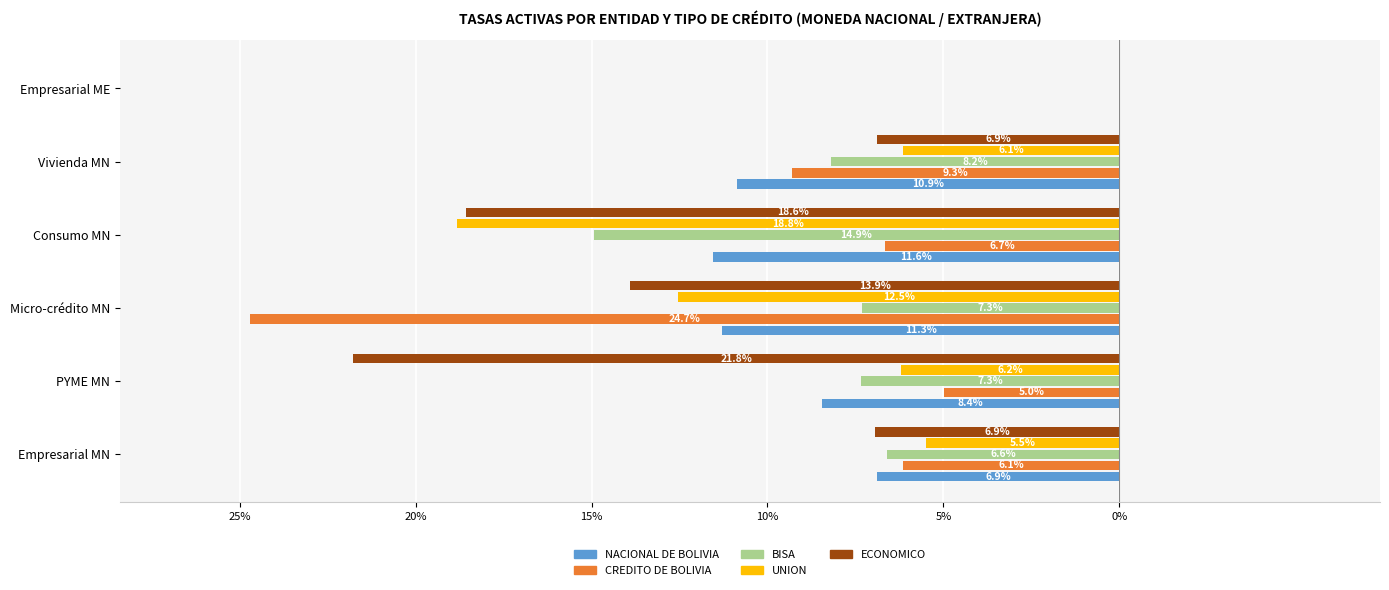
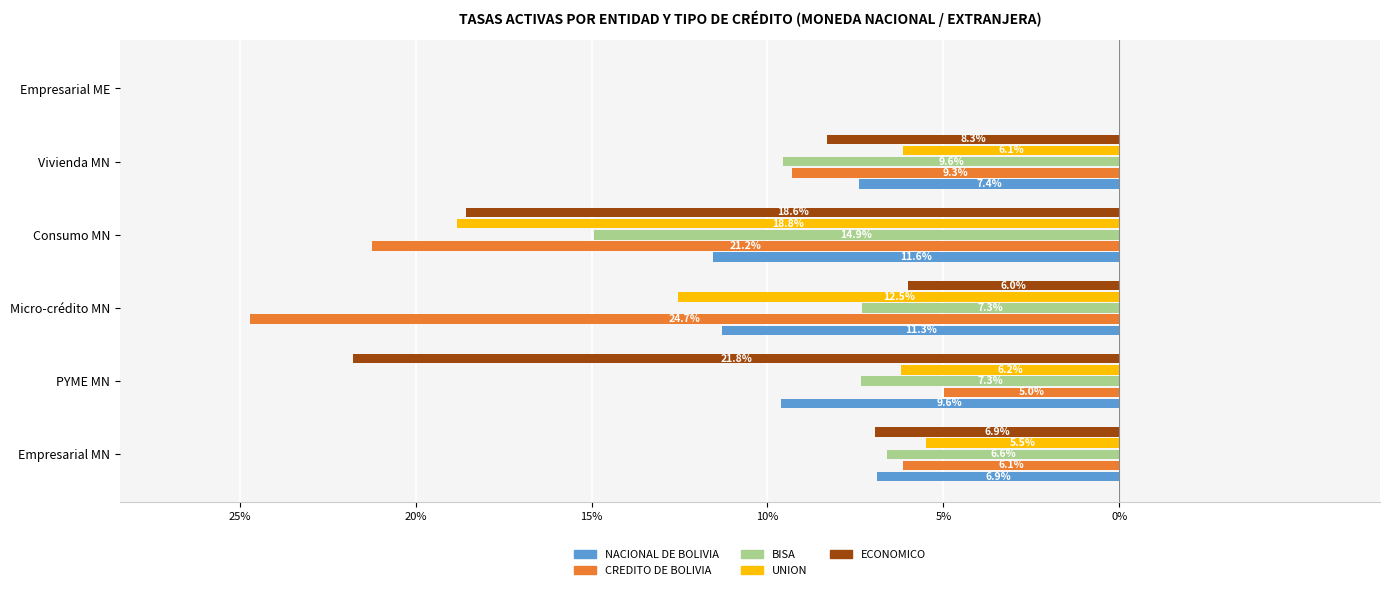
  {
    "NACIONAL DE BOLIVIA": {
-     "Vivienda MN": "10.9%",
-     "PYME MN": "8.4%"
+     "Vivienda MN": "7.4%",
+     "PYME MN": "9.6%"
    },
    "CREDITO DE BOLIVIA": {
-     "Consumo MN": "6.7%"
+     "Consumo MN": "21.2%"
    },
    "BISA": {
-     "Vivienda MN": "8.2%"
+     "Vivienda MN": "9.6%"
    },
    "ECONOMICO": {
-     "Vivienda MN": "6.9%",
-     "Micro-crédito MN": "13.9%"
+     "Vivienda MN": "8.3%",
+     "Micro-crédito MN": "6.0%"
    }
  }
